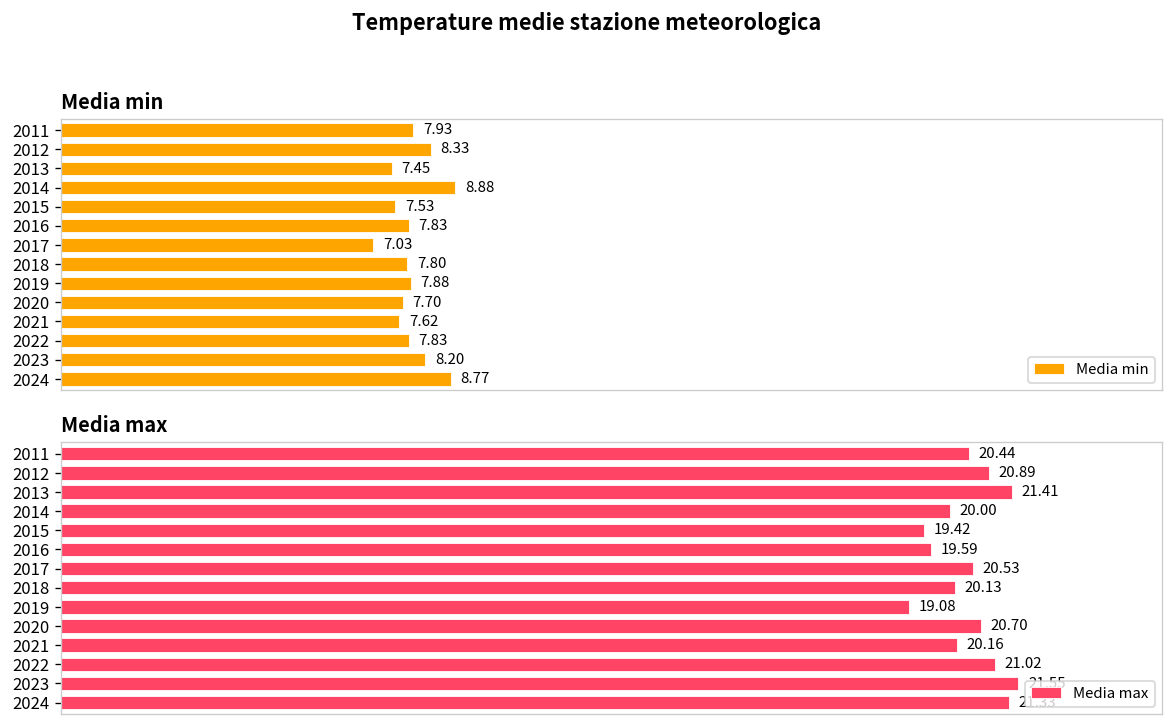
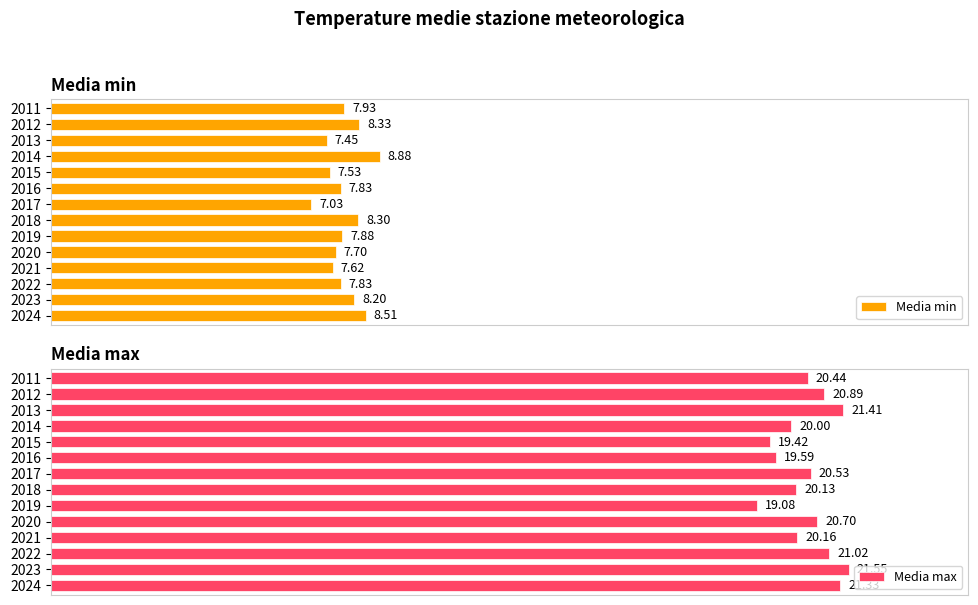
  {
    "Media min": {
      "2011": 7.93,
      "2012": 8.33,
      "2013": 7.45,
      "2014": 8.88,
      "2015": 7.53,
      "2016": 7.83,
      "2017": 7.03,
-     "2018": 7.80,
+     "2018": 8.30,
      "2019": 7.88,
      "2020": 7.70,
      "2021": 7.62,
      "2022": 7.83,
      "2023": 8.20,
-     "2024": 8.77
+     "2024": 8.51
    },
    "Media max": {
      "2011": 20.44,
      "2012": 20.89,
      "2013": 21.41,
      "2014": 20.00,
      "2015": 19.42,
      "2016": 19.59,
      "2017": 20.53,
      "2018": 20.13,
      "2019": 19.08,
      "2020": 20.70,
      "2021": 20.16,
      "2022": 21.02
    }
  }
